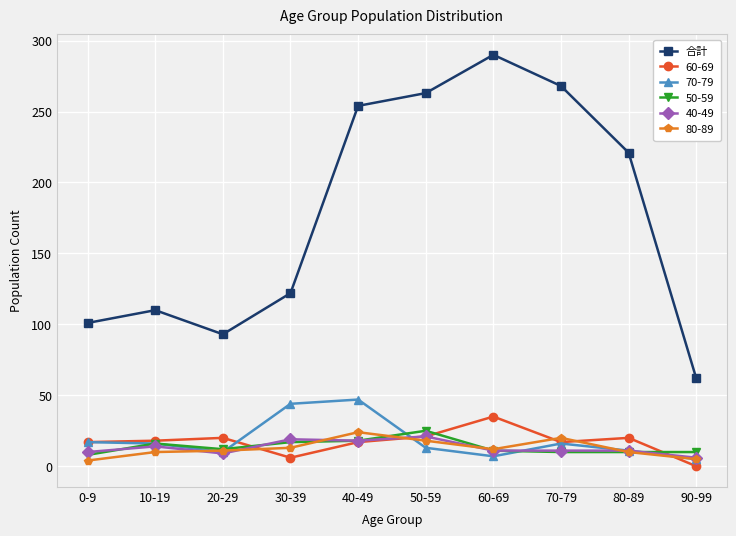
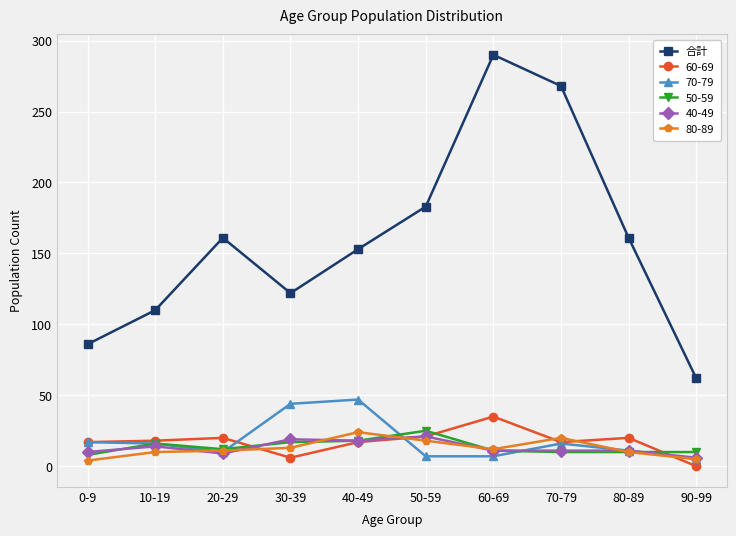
  {
    "合計": {
-     "0-9": 101,
+     "0-9": 86,
      "10-19": 110,
-     "20-29": 93,
+     "20-29": 161,
      "30-39": 122,
-     "40-49": 254,
-     "50-59": 263,
+     "40-49": 153,
+     "50-59": 183,
      "60-69": 290,
      "70-79": 268,
-     "80-89": 221,
+     "80-89": 161,
      "90-99": 62
    },
    "70-79": {
      "30-39": 44,
      "40-49": 47,
-     "50-59": 13,
+     "50-59": 7,
      "60-69": 7
    },
    "50-59": {
      "0-9": 8,
      "30-39": 17,
      "50-59": 25,
      "90-99": 10
    },
    "40-49": {
      "0-9": 10,
      "10-19": 14,
      "30-39": 19
    }
  }
